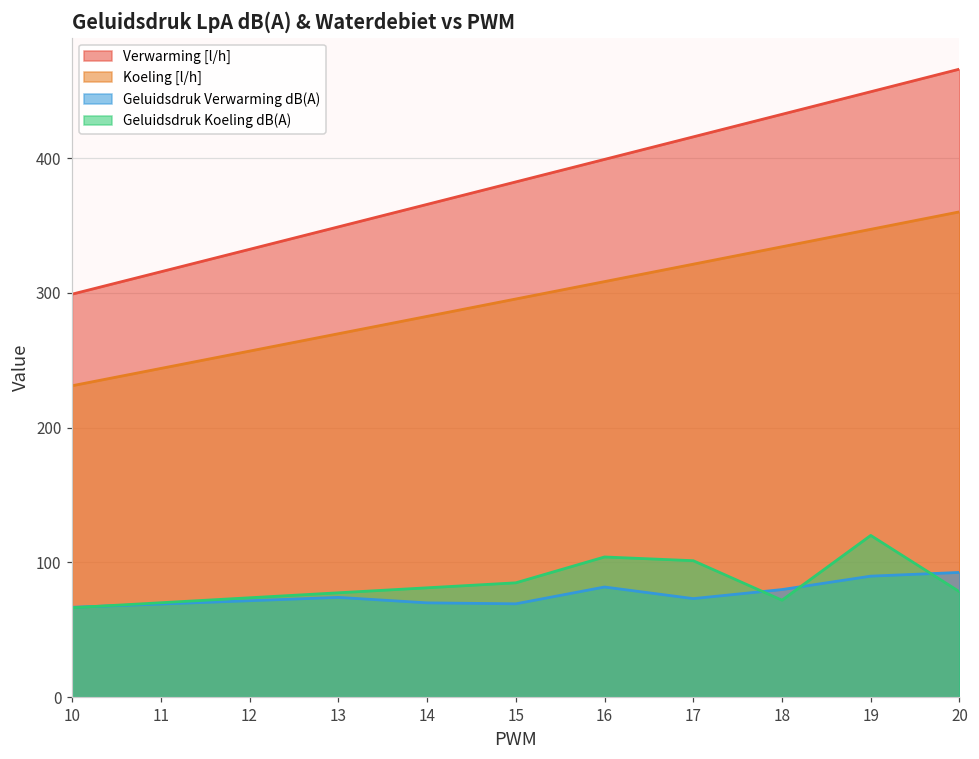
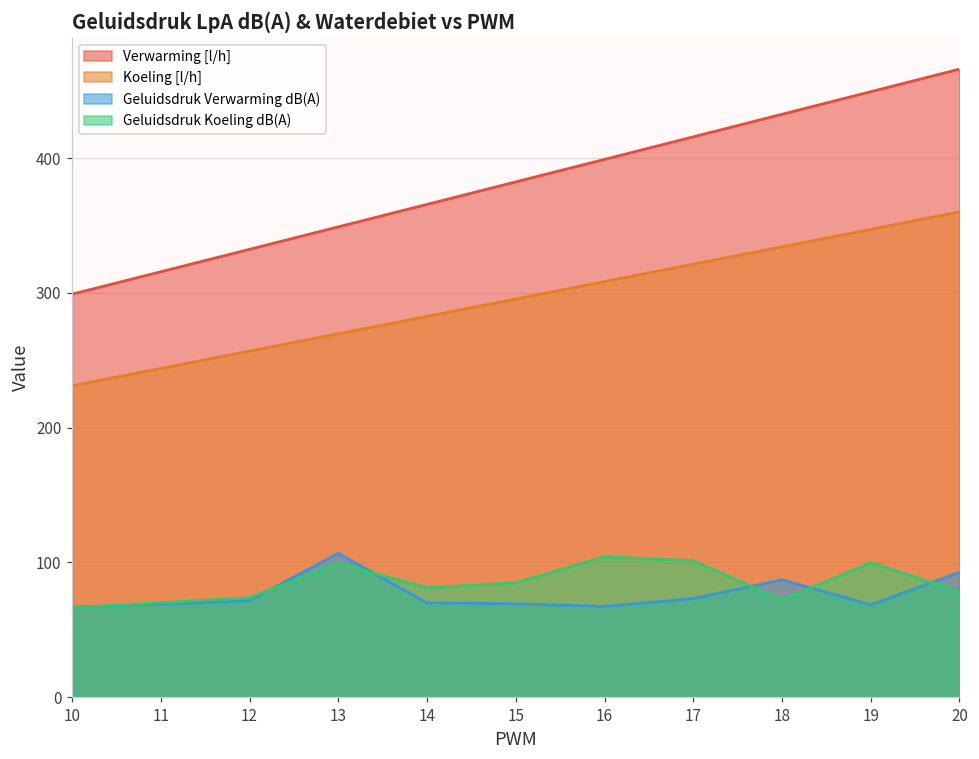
  {
    "Geluidsdruk Verwarming dB(A)": {
      "12": 72,
-     "13": 74,
+     "13": 107,
      "14": 70,
      "15": 69,
-     "16": 82,
+     "16": 67,
      "17": 73,
-     "18": 80,
-     "19": 90,
+     "18": 87,
+     "19": 68,
      "20": 93
    },
    "Geluidsdruk Koeling dB(A)": {
      "12": 74,
-     "13": 77,
+     "13": 99,
      "14": 81,
      "15": 85,
      "16": 104,
      "17": 101,
      "18": 72,
-     "19": 120,
+     "19": 100,
      "20": 78
    }
  }
